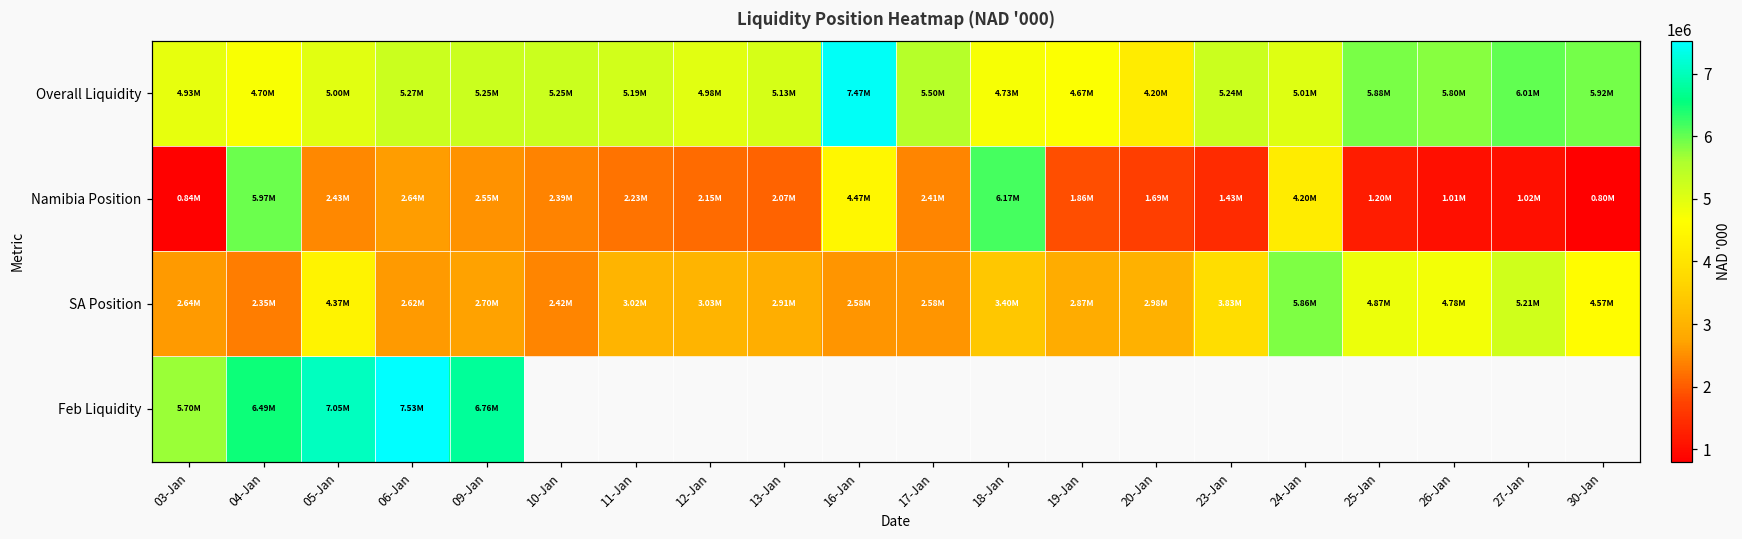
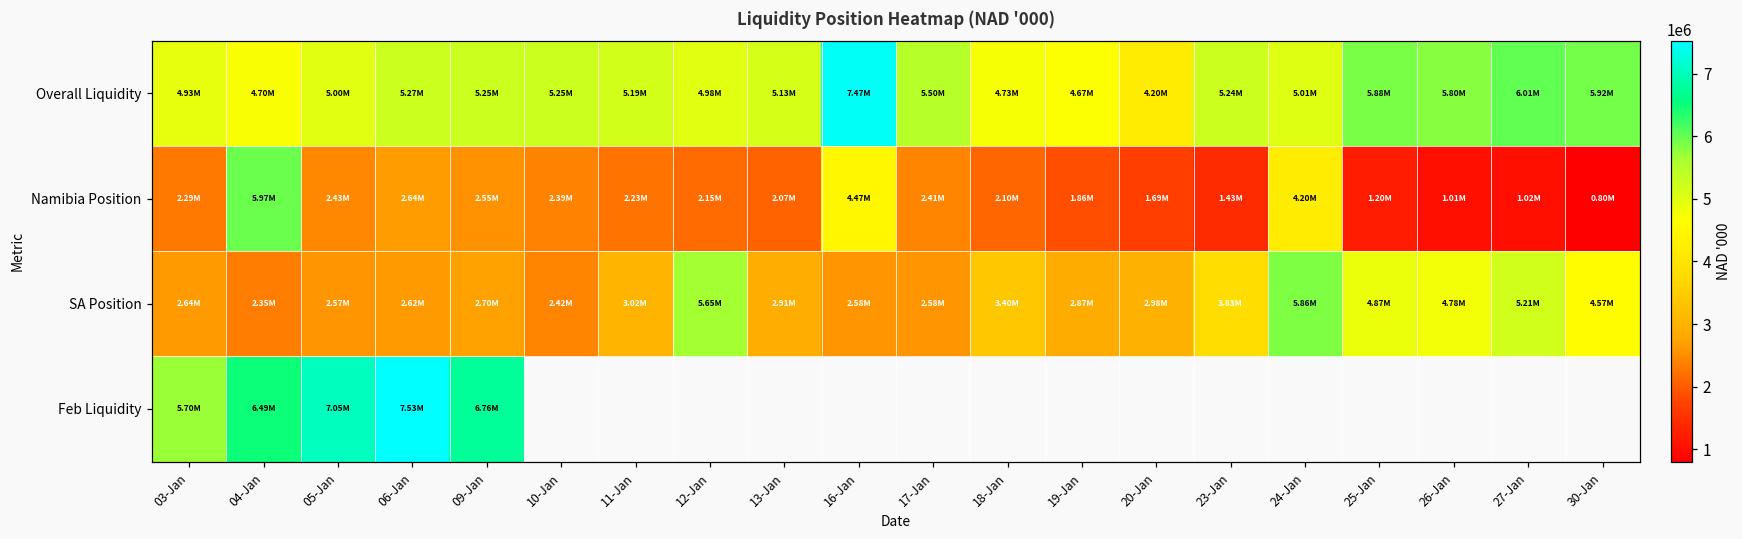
  {
    "Overall Liquidity": {
      "03-Jan": "4.93M",
      "04-Jan": "4.70M",
      "05-Jan": "5.00M",
      "06-Jan": "5.27M",
      "09-Jan": "5.25M",
      "10-Jan": "5.25M",
      "11-Jan": "5.19M",
      "12-Jan": "4.98M",
      "13-Jan": "5.13M",
      "16-Jan": "7.47M",
      "17-Jan": "5.50M",
      "18-Jan": "4.73M",
      "19-Jan": "4.67M",
      "20-Jan": "4.20M",
      "23-Jan": "5.24M",
      "24-Jan": "5.01M",
      "25-Jan": "5.88M",
      "26-Jan": "5.80M",
      "27-Jan": "6.01M",
      "30-Jan": "5.92M"
    },
    "Namibia Position": {
-     "03-Jan": "0.84M",
+     "03-Jan": "2.29M",
      "04-Jan": "5.97M",
      "05-Jan": "2.43M",
      "06-Jan": "2.64M",
      "09-Jan": "2.55M",
      "10-Jan": "2.39M",
      "11-Jan": "2.23M",
      "12-Jan": "2.15M",
      "13-Jan": "2.07M",
      "16-Jan": "4.47M",
      "17-Jan": "2.41M",
-     "18-Jan": "6.17M",
+     "18-Jan": "2.10M",
      "19-Jan": "1.86M",
      "20-Jan": "1.69M",
      "23-Jan": "1.43M",
      "24-Jan": "4.20M",
      "25-Jan": "1.20M",
      "26-Jan": "1.01M",
      "27-Jan": "1.02M",
      "30-Jan": "0.80M"
    },
    "SA Position": {
      "03-Jan": "2.64M",
      "04-Jan": "2.35M",
-     "05-Jan": "4.37M",
+     "05-Jan": "2.57M",
      "06-Jan": "2.62M",
      "09-Jan": "2.70M",
      "10-Jan": "2.42M",
      "11-Jan": "3.02M",
-     "12-Jan": "3.03M",
+     "12-Jan": "5.65M",
      "13-Jan": "2.91M",
      "16-Jan": "2.58M",
      "17-Jan": "2.58M",
      "18-Jan": "3.40M",
      "19-Jan": "2.87M",
      "20-Jan": "2.98M",
      "23-Jan": "3.83M",
      "24-Jan": "5.86M",
      "25-Jan": "4.87M",
      "26-Jan": "4.78M",
      "27-Jan": "5.21M",
      "30-Jan": "4.57M"
    },
    "Feb Liquidity": {
      "03-Jan": "5.70M",
      "04-Jan": "6.49M",
      "05-Jan": "7.05M",
      "06-Jan": "7.53M",
      "09-Jan": "6.76M"
    }
  }
